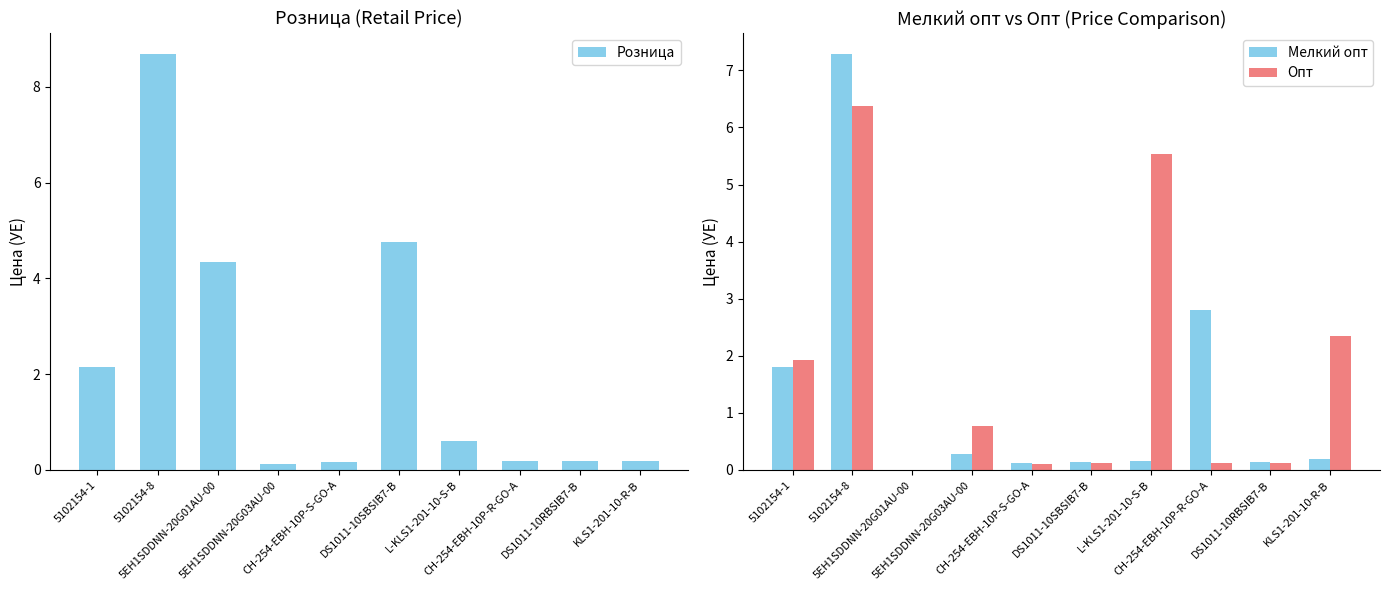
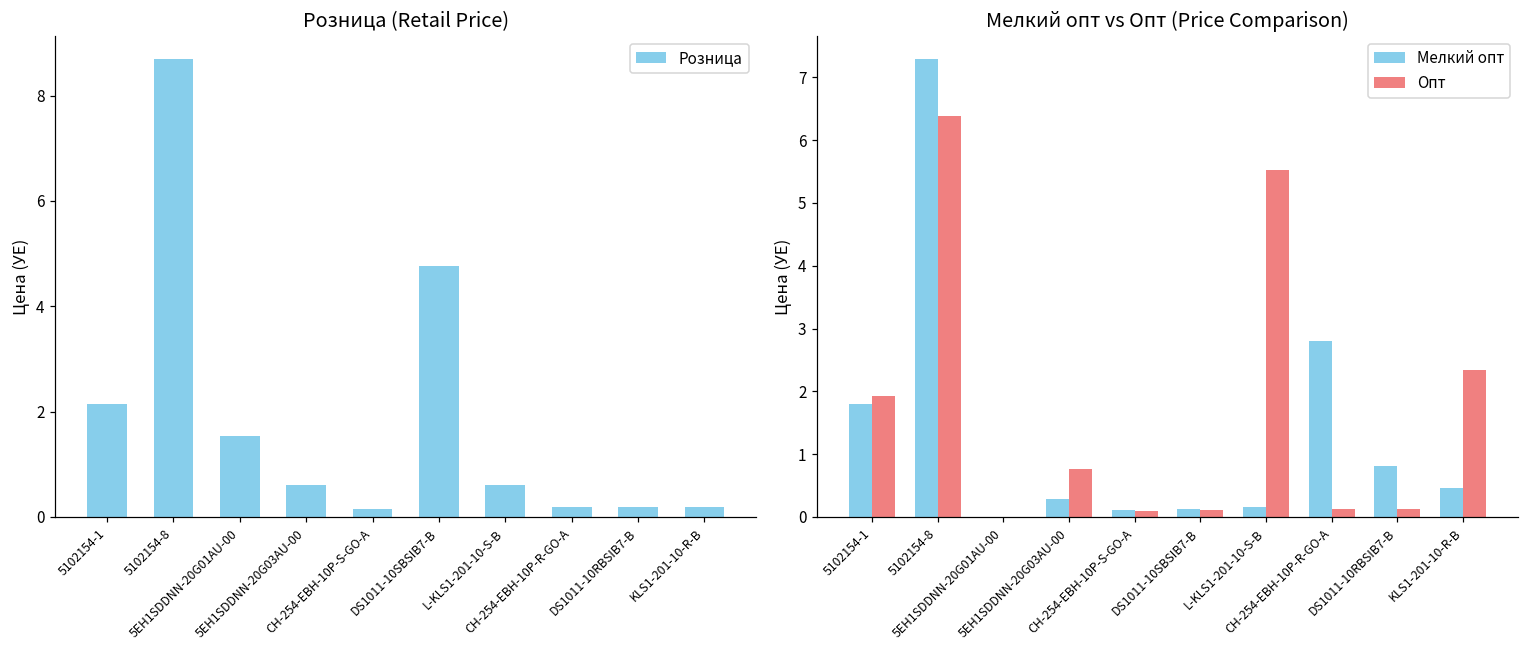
  {
    "Розница (Retail Price)": {
      "5102154-1": 2.2,
      "5102154-8": 8.7,
-     "5EH1SDDNN-20G01AU-00": 4.4,
-     "5EH1SDDNN-20G03AU-00": 0.1,
+     "5EH1SDDNN-20G01AU-00": 1.5,
+     "5EH1SDDNN-20G03AU-00": 0.6,
      "CH-254-EBH-10P-S-GO-A": 0.2,
      "DS1011-10SBSIB7-B": 4.8,
      "L-KLS1-201-10-S-B": 0.6,
      "CH-254-EBH-10P-R-GO-A": 0.2,
      "DS1011-10RBSIB7-B": 0.2,
      "KLS1-201-10-R-B": 0.2
    },
    "Мелкий опт vs Опт (Price Comparison)": {
      "Мелкий опт": {
        "5102154-1": 1.8,
        "5102154-8": 7.3,
        "5EH1SDDNN-20G01AU-00": 0.0,
        "5EH1SDDNN-20G03AU-00": 0.3,
        "CH-254-EBH-10P-S-GO-A": 0.1,
        "DS1011-10SBSIB7-B": 0.1,
        "L-KLS1-201-10-S-B": 0.1,
        "CH-254-EBH-10P-R-GO-A": 2.8,
-       "DS1011-10RBSIB7-B": 0.1,
-       "KLS1-201-10-R-B": 0.2
+       "DS1011-10RBSIB7-B": 0.8,
+       "KLS1-201-10-R-B": 0.5
      },
      "Опт": {
        "5102154-1": 1.9,
        "5102154-8": 6.4,
        "5EH1SDDNN-20G01AU-00": 0.0,
        "5EH1SDDNN-20G03AU-00": 0.8,
        "CH-254-EBH-10P-S-GO-A": 0.1,
        "DS1011-10SBSIB7-B": 0.1,
        "L-KLS1-201-10-S-B": 5.5,
        "CH-254-EBH-10P-R-GO-A": 0.1,
        "DS1011-10RBSIB7-B": 0.1,
        "KLS1-201-10-R-B": 2.3
      }
    }
  }
